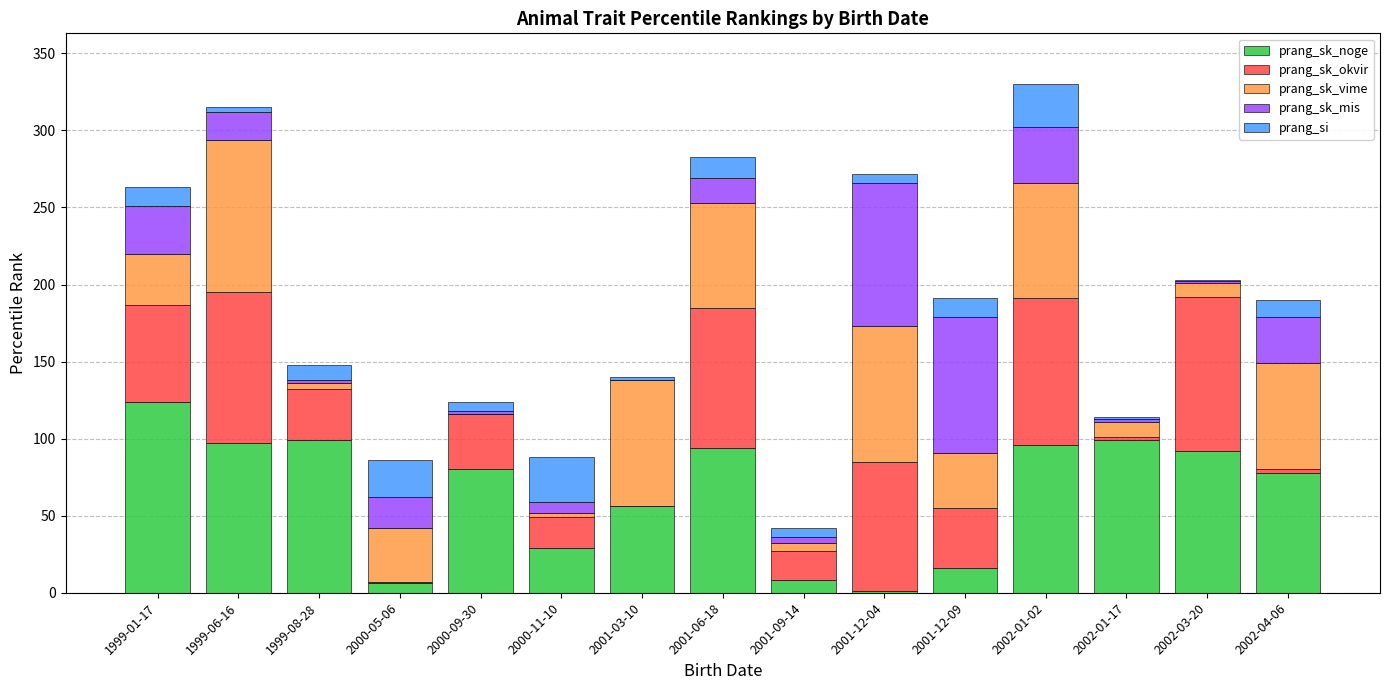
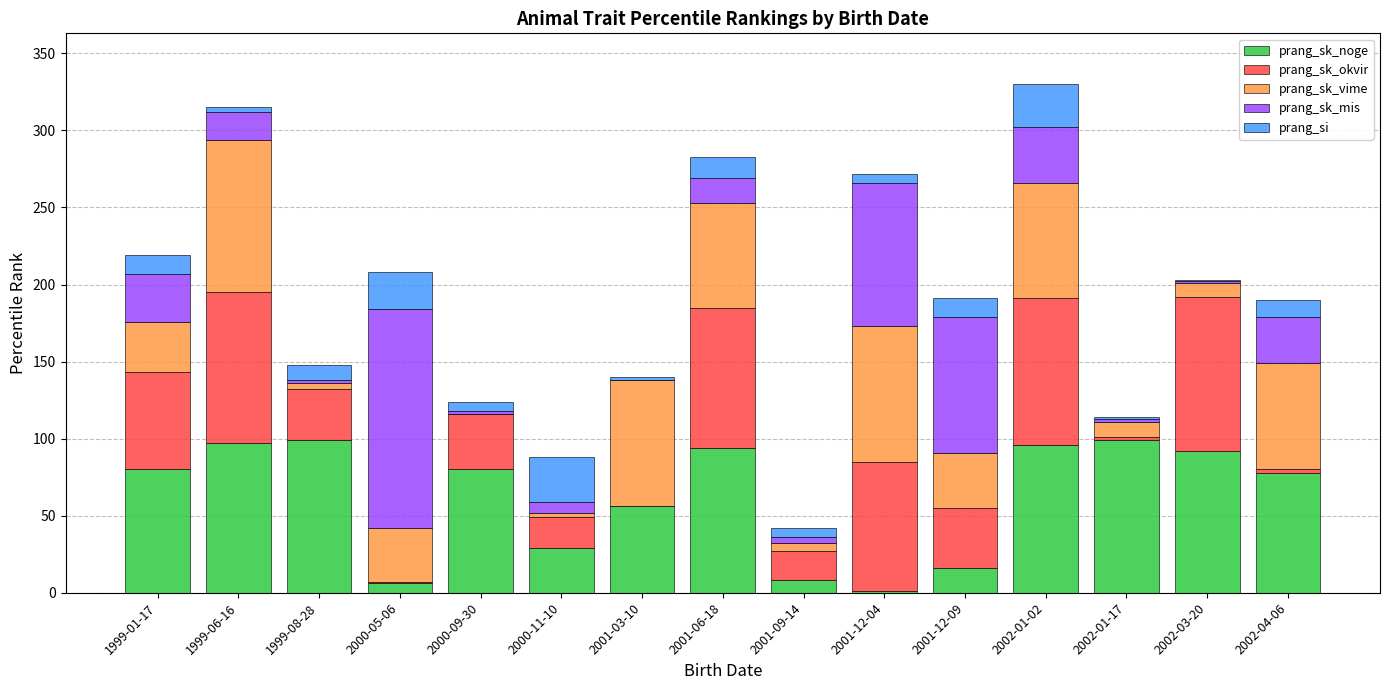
  {
    "prang_sk_noge": {
-     "1999-01-17": 124,
+     "1999-01-17": 80,
      "1999-06-16": 97,
      "1999-08-28": 99,
      "2000-05-06": 6,
      "2000-09-30": 80,
      "2000-11-10": 29,
      "2001-03-10": 56,
      "2001-06-18": 94,
      "2001-09-14": 8,
      "2001-12-09": 16,
      "2002-01-02": 96,
      "2002-01-17": 99,
      "2002-03-20": 92,
      "2002-04-06": 78
    },
    "prang_sk_okvir": {
      "1999-01-17": 63,
      "1999-06-16": 98,
      "1999-08-28": 33,
      "2000-09-30": 36,
      "2000-11-10": 20,
      "2001-03-10": 0,
      "2001-06-18": 91,
      "2001-09-14": 19,
      "2001-12-04": 84,
      "2001-12-09": 39,
      "2002-01-02": 95,
      "2002-01-17": 2,
      "2002-03-20": 100,
      "2002-04-06": 2
    },
    "prang_sk_vime": {
      "1999-01-17": 33,
      "1999-06-16": 99,
      "1999-08-28": 4,
      "2000-05-06": 35,
      "2000-09-30": 0,
      "2000-11-10": 3,
      "2001-03-10": 82,
      "2001-06-18": 68,
      "2001-09-14": 5,
      "2001-12-04": 88,
      "2001-12-09": 36,
      "2002-01-02": 75,
      "2002-01-17": 10,
      "2002-03-20": 9,
      "2002-04-06": 69
    },
    "prang_sk_mis": {
      "1999-01-17": 31,
      "1999-06-16": 18,
      "1999-08-28": 2,
-     "2000-05-06": 20,
+     "2000-05-06": 142,
      "2000-09-30": 2,
      "2000-11-10": 7,
      "2001-03-10": 0,
      "2001-06-18": 16,
      "2001-09-14": 4,
      "2001-12-04": 93,
      "2001-12-09": 88,
      "2002-01-02": 36,
      "2002-01-17": 2,
      "2002-04-06": 30
    },
    "prang_si": {
      "1999-01-17": 12,
      "1999-06-16": 3,
      "1999-08-28": 10,
      "2000-05-06": 24,
      "2000-09-30": 6,
      "2000-11-10": 29,
      "2001-03-10": 2,
      "2001-06-18": 14,
      "2001-09-14": 6,
      "2001-12-04": 6,
      "2001-12-09": 12,
      "2002-01-02": 28,
      "2002-04-06": 11
    }
  }
